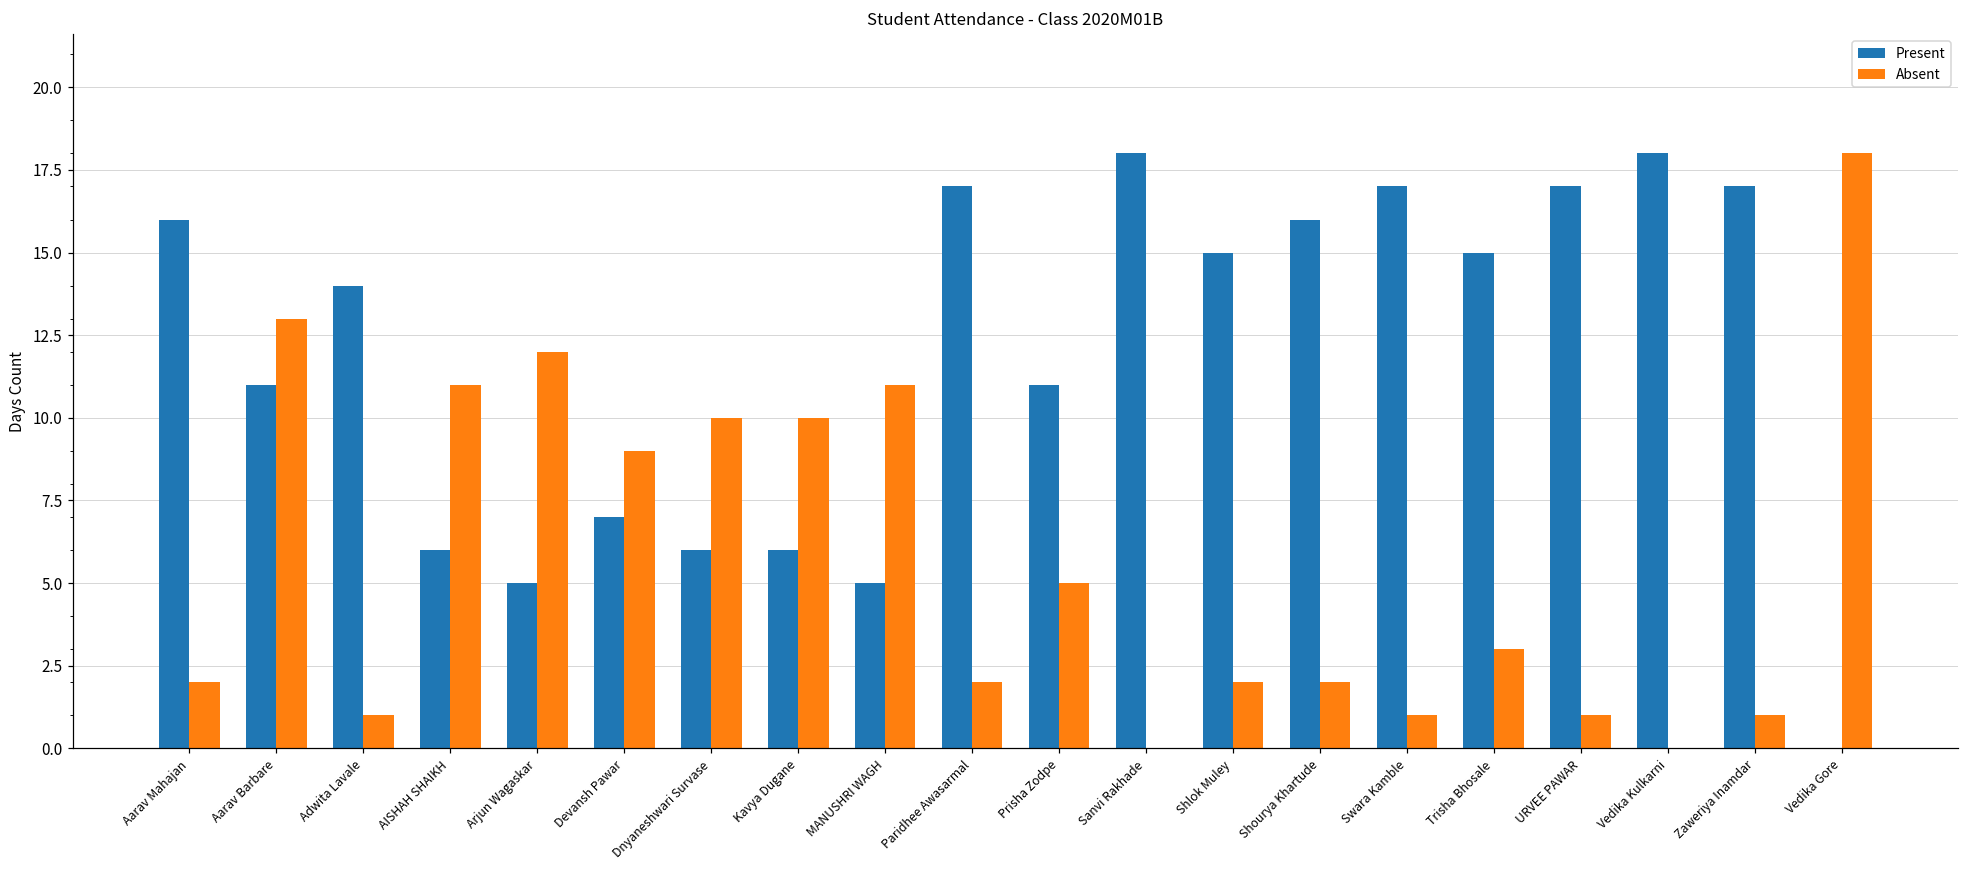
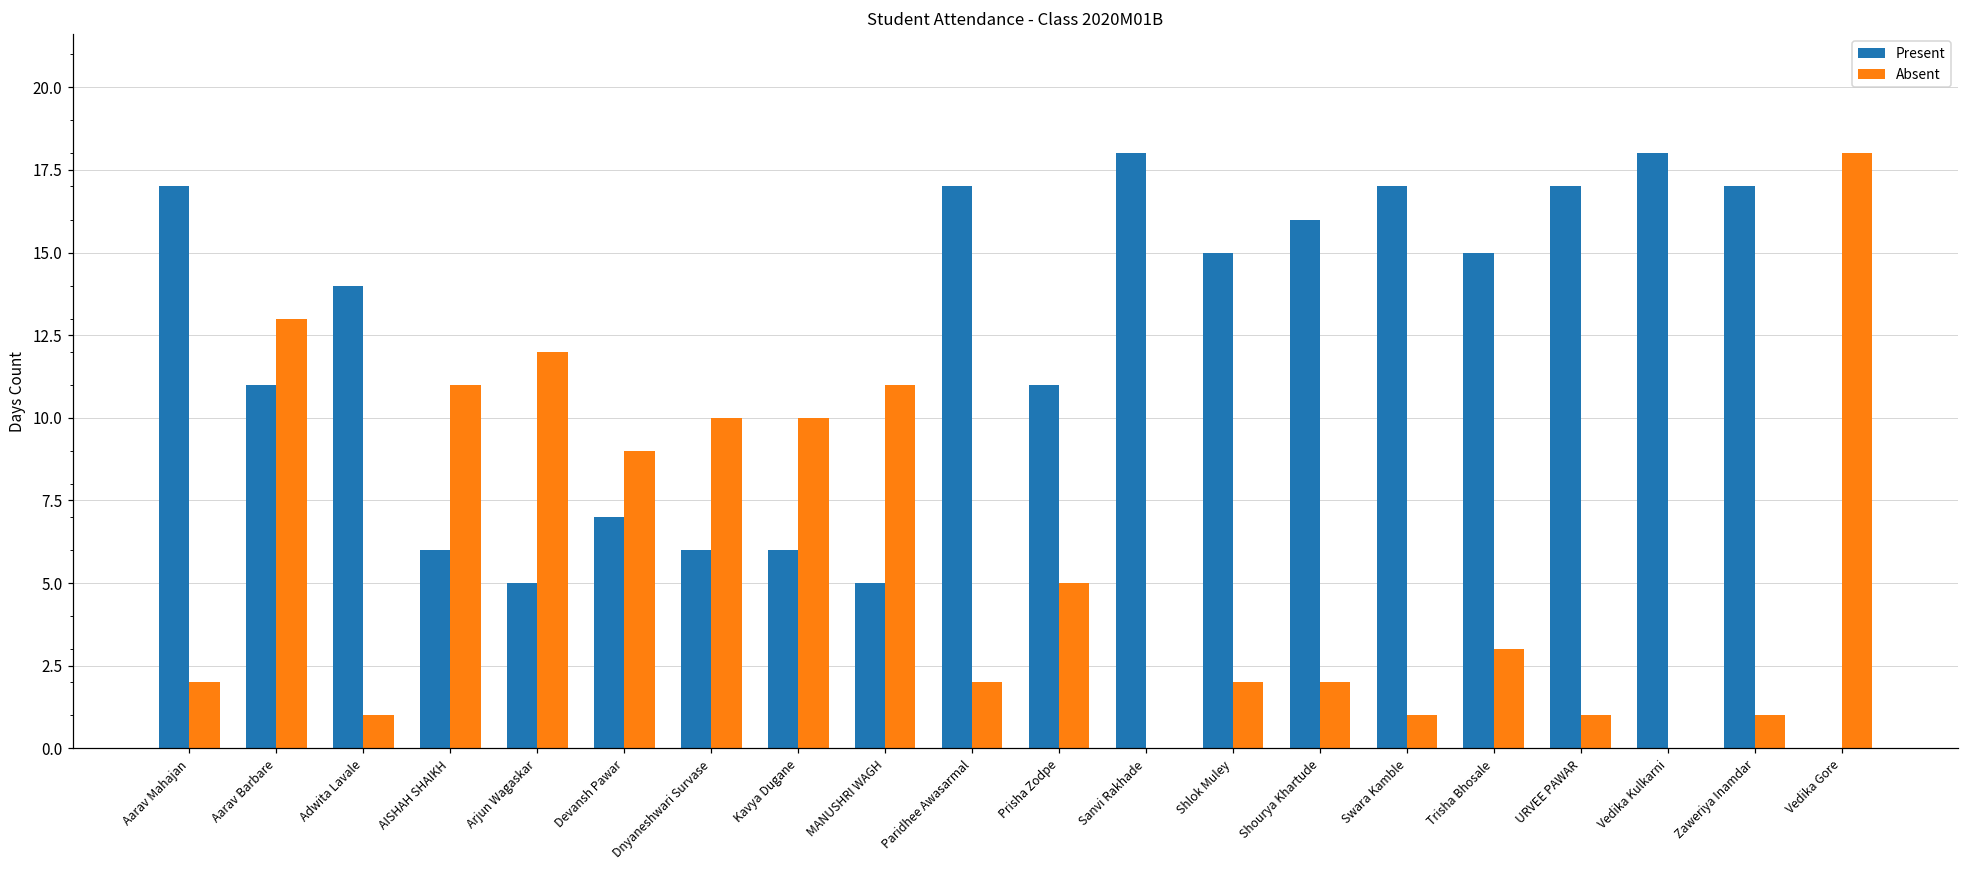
  {
    "Present": {
-     "Aarav Mahajan": 16,
+     "Aarav Mahajan": 17,
      "Aarav Barbare": 11,
      "Adwita Lavale": 14,
      "AISHAH SHAIKH": 6,
      "Arjun Wagaskar": 5,
      "Devansh Pawar": 7,
      "Dnyaneshwari Survase": 6,
      "Kavya Dugane": 6,
      "MANUSHRI WAGH": 5,
      "Paridhee Awasarmal": 17,
      "Prisha Zodpe": 11,
      "Sanvi Rakhade": 18,
      "Shlok Muley": 15,
      "Shourya Khartude": 16,
      "Swara Kamble": 17,
      "Trisha Bhosale": 15,
      "URVEE PAWAR": 17,
      "Vedika Kulkarni": 18,
      "Zaweriya Inamdar": 17,
      "Vedika Gore": 0
    },
    "Absent": {
      "Aarav Mahajan": 2,
      "Aarav Barbare": 13,
      "Adwita Lavale": 1,
      "AISHAH SHAIKH": 11,
      "Arjun Wagaskar": 12,
      "Devansh Pawar": 9,
      "Dnyaneshwari Survase": 10,
      "Kavya Dugane": 10,
      "MANUSHRI WAGH": 11,
      "Paridhee Awasarmal": 2,
      "Prisha Zodpe": 5,
      "Sanvi Rakhade": 0,
      "Shlok Muley": 2,
      "Shourya Khartude": 2,
      "Swara Kamble": 1,
      "Trisha Bhosale": 3,
      "URVEE PAWAR": 1,
      "Vedika Kulkarni": 0,
      "Zaweriya Inamdar": 1,
      "Vedika Gore": 18
    }
  }
